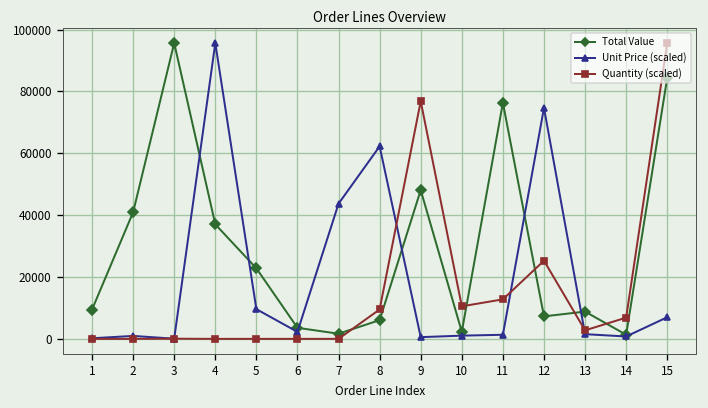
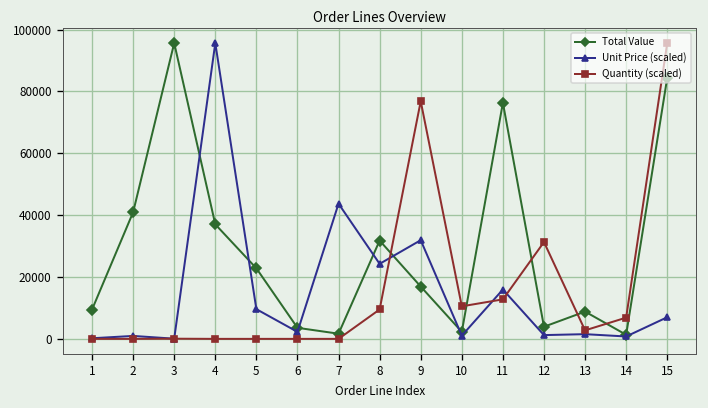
  {
    "Total Value": {
      "1": 10000,
      "2": 41000,
      "3": 96000,
      "4": 37000,
      "5": 23000,
      "6": 4000,
      "7": 2000,
-     "8": 6000,
-     "9": 48000,
+     "8": 32000,
+     "9": 17000,
      "10": 2000,
      "11": 76000,
-     "12": 7000,
+     "12": 4000,
      "13": 9000
    },
    "Unit Price (scaled)": {
      "4": 96000,
      "5": 10000,
      "6": 2000,
      "7": 44000,
-     "8": 62000,
-     "9": 1000,
+     "8": 24000,
+     "9": 32000,
      "10": 1000,
-     "11": 1000,
-     "12": 75000,
+     "11": 16000,
+     "12": 1000,
      "13": 2000,
      "15": 7000
    },
    "Quantity (scaled)": {
      "4": 0,
      "5": 0,
      "6": 0,
      "7": 0,
      "8": 10000,
      "9": 77000,
      "10": 11000,
      "11": 13000,
-     "12": 25000,
+     "12": 31000,
      "13": 3000,
      "14": 7000
    }
  }
